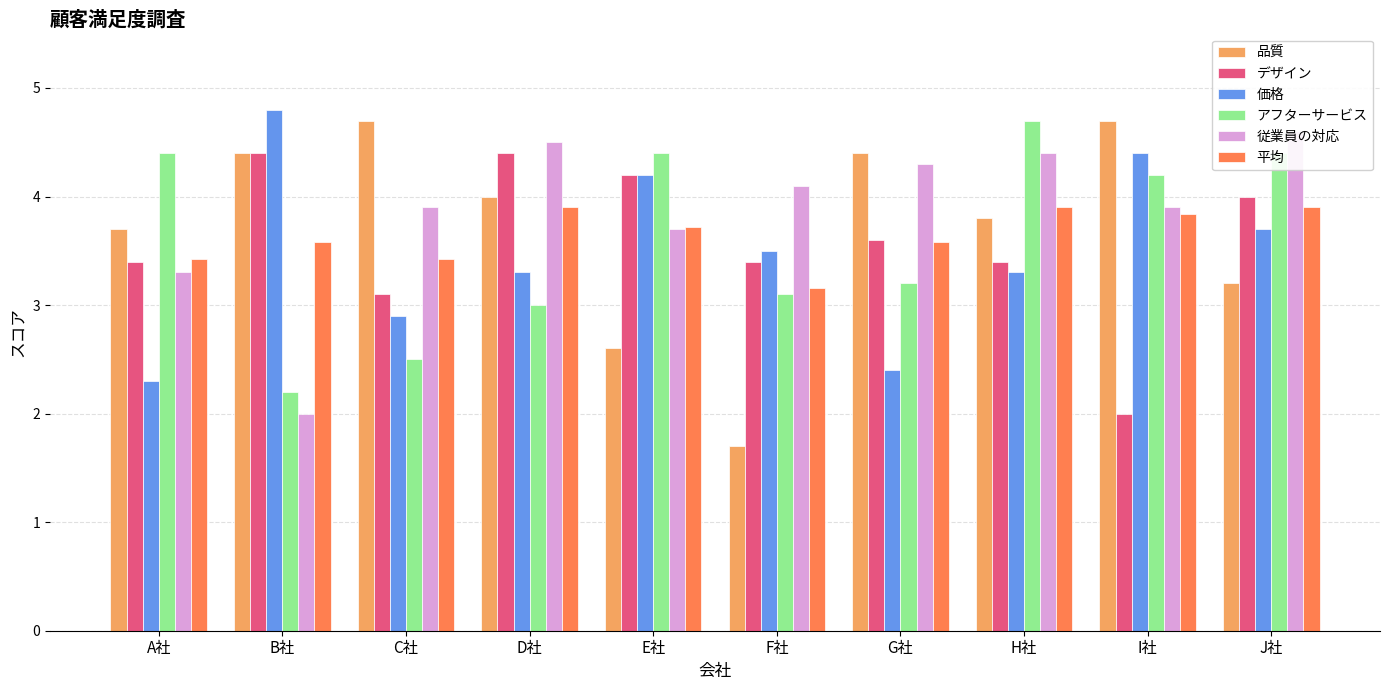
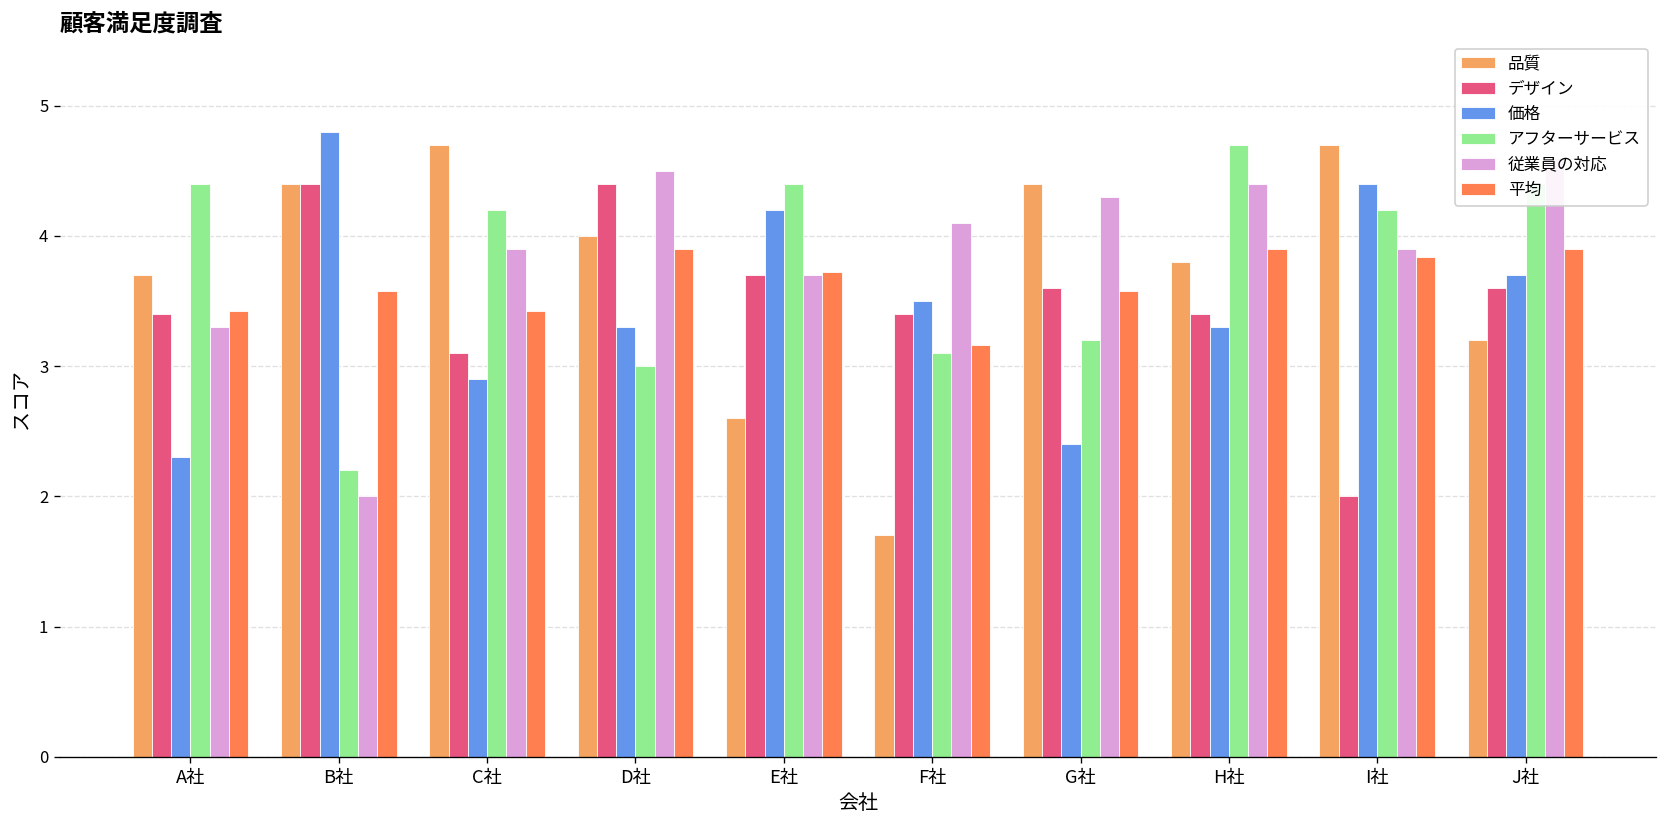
  {
    "デザイン": {
      "A社": 3.4,
      "B社": 4.4,
      "C社": 3.1,
      "D社": 4.4,
-     "E社": 4.2,
+     "E社": 3.7,
      "F社": 3.4,
      "G社": 3.6,
      "H社": 3.4,
      "I社": 2.0,
-     "J社": 4.0
+     "J社": 3.6
    },
    "価格": {
      "A社": 2.3,
      "B社": 4.8,
      "C社": 2.9,
      "D社": 3.3,
      "E社": 4.2,
      "F社": 3.5,
      "G社": 2.4,
      "H社": 3.3,
      "I社": 4.4,
      "J社": 3.7
    },
    "アフターサービス": {
      "A社": 4.4,
      "B社": 2.2,
-     "C社": 2.5,
+     "C社": 4.2,
      "D社": 3.0,
      "E社": 4.4,
      "F社": 3.1,
      "G社": 3.2,
      "H社": 4.7,
      "I社": 4.2
    },
    "従業員の対応": {
      "A社": 3.3,
      "B社": 2.0,
      "C社": 3.9,
      "D社": 4.5,
      "E社": 3.7,
      "F社": 4.1,
      "G社": 4.3,
      "H社": 4.4,
      "I社": 3.9
    }
  }
